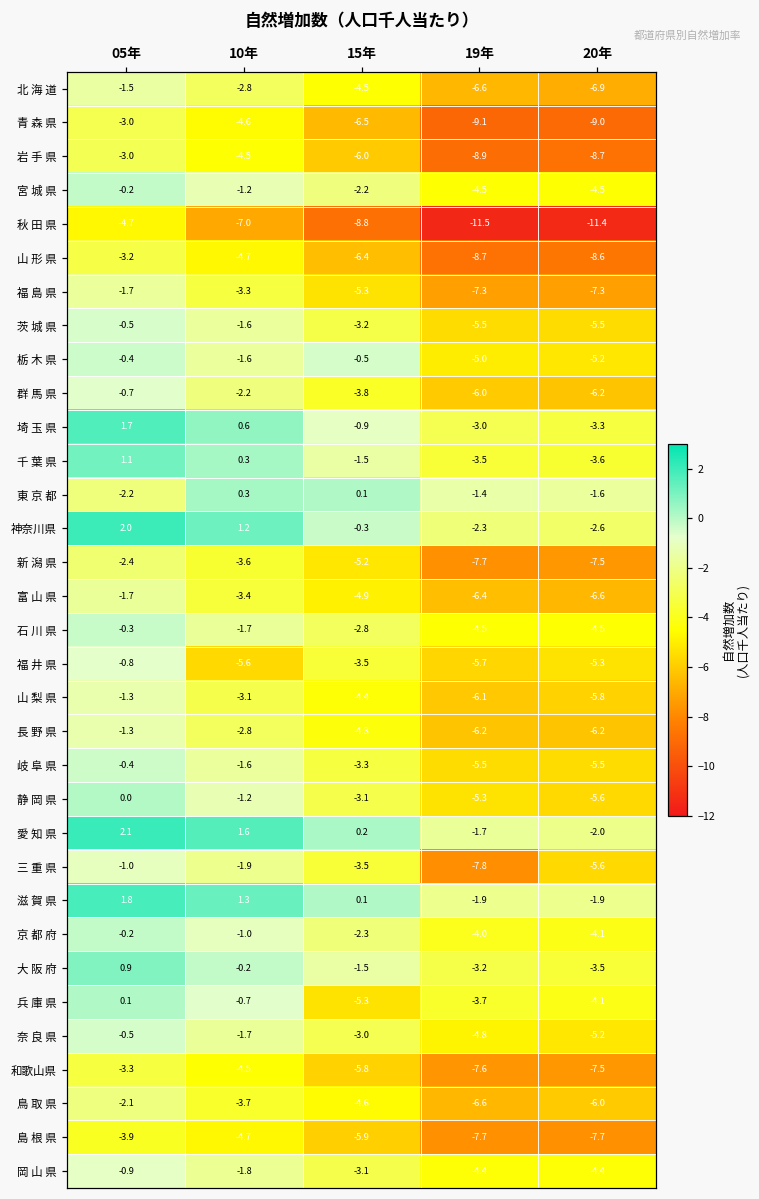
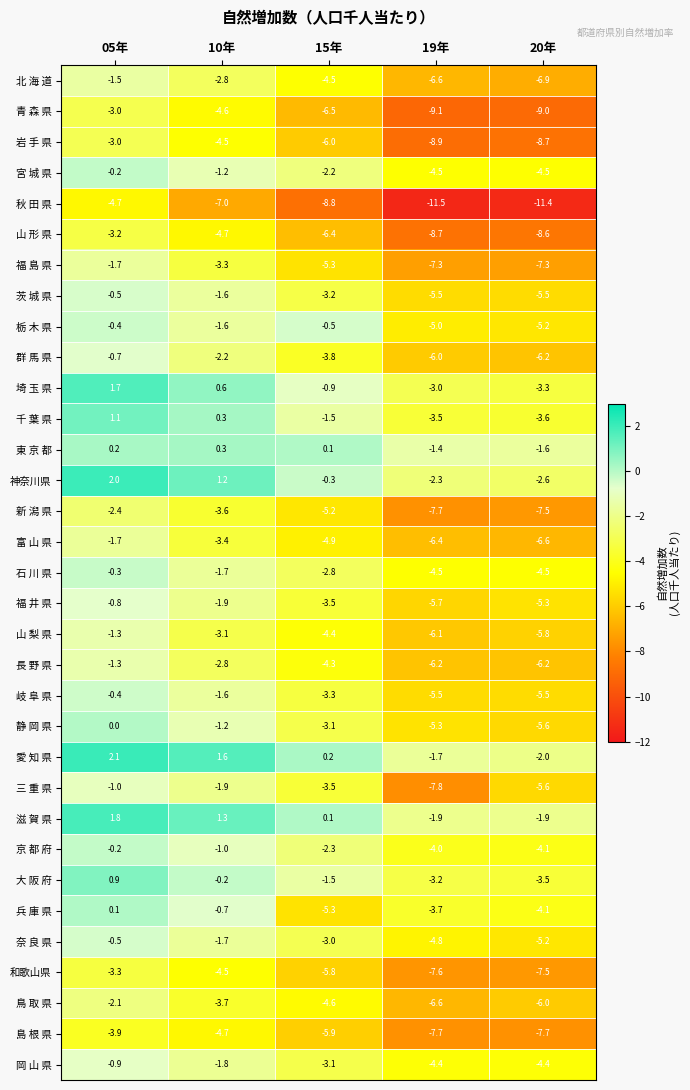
  {
    "北 海 道": {
      "05年": -1.5,
      "10年": -2.8,
      "15年": -4.5,
      "19年": -6.6,
      "20年": -6.9
    },
    "青 森 県": {
      "05年": -3.0,
      "10年": -4.6,
      "15年": -6.5,
      "19年": -9.1,
      "20年": -9.0
    },
    "岩 手 県": {
      "05年": -3.0,
      "10年": -4.5,
      "15年": -6.0,
      "19年": -8.9,
      "20年": -8.7
    },
    "宮 城 県": {
      "05年": -0.2,
      "10年": -1.2,
      "15年": -2.2,
      "19年": -4.5,
      "20年": -4.5
    },
    "秋 田 県": {
      "05年": -4.7,
      "10年": -7.0,
      "15年": -8.8,
      "19年": -11.5,
      "20年": -11.4
    },
    "山 形 県": {
      "05年": -3.2,
      "10年": -4.7,
      "15年": -6.4,
      "19年": -8.7,
      "20年": -8.6
    },
    "福 島 県": {
      "05年": -1.7,
      "10年": -3.3,
      "15年": -5.3,
      "19年": -7.3,
      "20年": -7.3
    },
    "茨 城 県": {
      "05年": -0.5,
      "10年": -1.6,
      "15年": -3.2,
      "19年": -5.5,
      "20年": -5.5
    },
    "栃 木 県": {
      "05年": -0.4,
      "10年": -1.6,
      "15年": -0.5,
      "19年": -5.0,
      "20年": -5.2
    },
    "群 馬 県": {
      "05年": -0.7,
      "10年": -2.2,
      "15年": -3.8,
      "19年": -6.0,
      "20年": -6.2
    },
    "埼 玉 県": {
      "05年": 1.7,
      "10年": 0.6,
      "15年": -0.9,
      "19年": -3.0,
      "20年": -3.3
    },
    "千 葉 県": {
      "05年": 1.1,
      "10年": 0.3,
      "15年": -1.5,
      "19年": -3.5,
      "20年": -3.6
    },
    "東 京 都": {
-     "05年": -2.2,
+     "05年": 0.2,
      "10年": 0.3,
      "15年": 0.1,
      "19年": -1.4,
      "20年": -1.6
    },
    "神奈川県": {
      "05年": 2.0,
      "10年": 1.2,
      "15年": -0.3,
      "19年": -2.3,
      "20年": -2.6
    },
    "新 潟 県": {
      "05年": -2.4,
      "10年": -3.6,
      "15年": -5.2,
      "19年": -7.7,
      "20年": -7.5
    },
    "富 山 県": {
      "05年": -1.7,
      "10年": -3.4,
      "15年": -4.9,
      "19年": -6.4,
      "20年": -6.6
    },
    "石 川 県": {
      "05年": -0.3,
      "10年": -1.7,
      "15年": -2.8,
      "19年": -4.5,
      "20年": -4.5
    },
    "福 井 県": {
      "05年": -0.8,
-     "10年": -5.6,
+     "10年": -1.9,
      "15年": -3.5,
      "19年": -5.7,
      "20年": -5.3
    },
    "山 梨 県": {
      "05年": -1.3,
      "10年": -3.1,
      "15年": -4.4,
      "19年": -6.1,
      "20年": -5.8
    },
    "長 野 県": {
      "05年": -1.3,
      "10年": -2.8,
      "15年": -4.3,
      "19年": -6.2,
      "20年": -6.2
    },
    "岐 阜 県": {
      "05年": -0.4,
      "10年": -1.6,
      "15年": -3.3,
      "19年": -5.5,
      "20年": -5.5
    },
    "静 岡 県": {
      "05年": 0.0,
      "10年": -1.2,
      "15年": -3.1,
      "19年": -5.3,
      "20年": -5.6
    },
    "愛 知 県": {
      "05年": 2.1,
      "10年": 1.6,
      "15年": 0.2,
      "19年": -1.7,
      "20年": -2.0
    },
    "三 重 県": {
      "05年": -1.0,
      "10年": -1.9,
      "15年": -3.5,
      "19年": -7.8,
      "20年": -5.6
    },
    "滋 賀 県": {
      "05年": 1.8,
      "10年": 1.3,
      "15年": 0.1,
      "19年": -1.9,
      "20年": -1.9
    },
    "京 都 府": {
      "05年": -0.2,
      "10年": -1.0,
      "15年": -2.3,
      "19年": -4.0,
      "20年": -4.1
    },
    "大 阪 府": {
      "05年": 0.9,
      "10年": -0.2,
      "15年": -1.5,
      "19年": -3.2,
      "20年": -3.5
    },
    "兵 庫 県": {
      "05年": 0.1,
      "10年": -0.7,
      "15年": -5.3,
      "19年": -3.7,
      "20年": -4.1
    },
    "奈 良 県": {
      "05年": -0.5,
      "10年": -1.7,
      "15年": -3.0,
      "19年": -4.8,
      "20年": -5.2
    },
    "和歌山県": {
      "05年": -3.3,
      "10年": -4.5,
      "15年": -5.8,
      "19年": -7.6,
      "20年": -7.5
    },
    "鳥 取 県": {
      "05年": -2.1,
      "10年": -3.7,
      "15年": -4.6,
      "19年": -6.6,
      "20年": -6.0
    },
    "島 根 県": {
      "05年": -3.9,
      "10年": -4.7,
      "15年": -5.9,
      "19年": -7.7,
      "20年": -7.7
    },
    "岡 山 県": {
      "05年": -0.9,
      "10年": -1.8,
      "15年": -3.1,
      "19年": -4.4,
      "20年": -4.4
    }
  }
